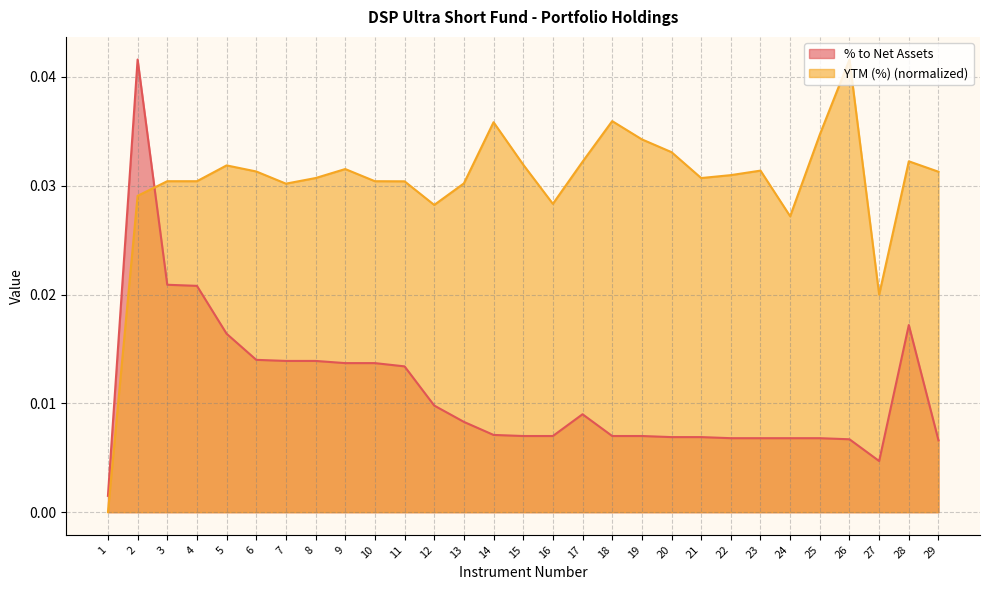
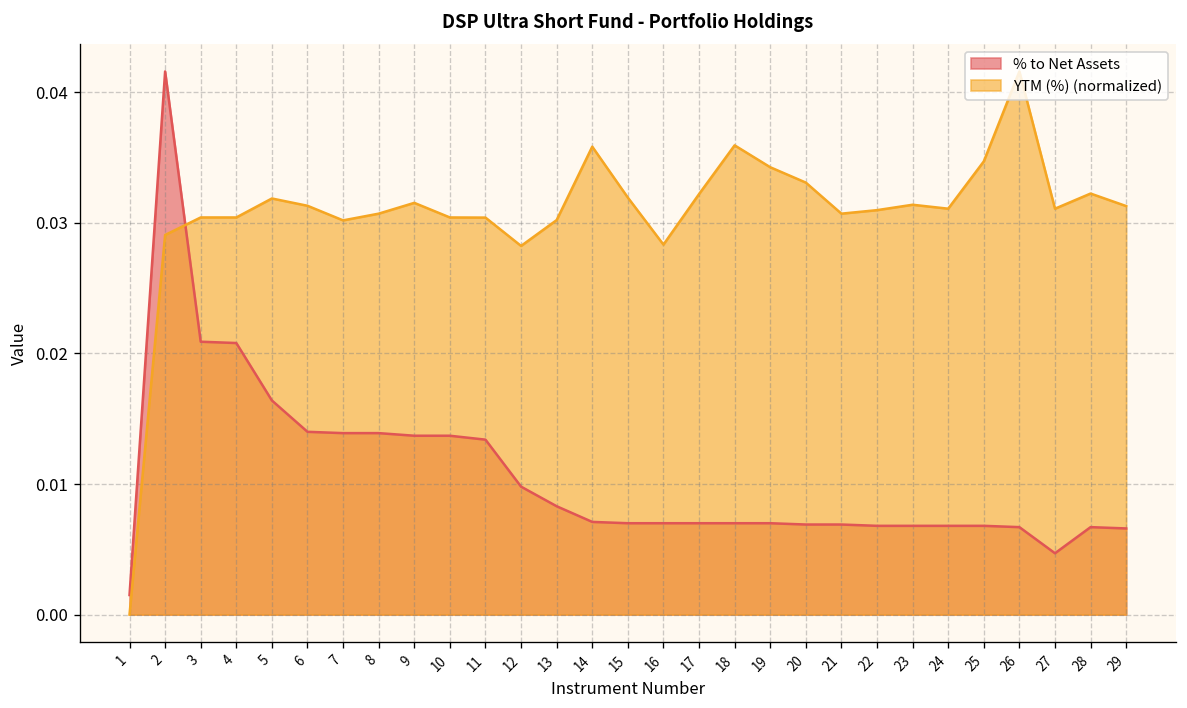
  {
    "% to Net Assets": {
      "1": 0.0015,
      "2": 0.0416,
      "3": 0.0209,
      "4": 0.0208,
      "5": 0.0164,
      "6": 0.0140,
      "7": 0.0139,
      "8": 0.0139,
      "9": 0.0137,
      "10": 0.0137,
      "11": 0.0134,
      "12": 0.0098,
      "13": 0.0083,
      "14": 0.0071,
      "15": 0.0070,
      "16": 0.0070,
-     "17": 0.009,
+     "17": 0.007,
      "18": 0.0070,
      "19": 0.0070,
      "20": 0.0069,
      "21": 0.0069,
      "22": 0.0068,
      "23": 0.0068,
      "24": 0.0068,
      "25": 0.0068,
      "26": 0.0067,
      "27": 0.0047,
-     "28": 0.0172,
+     "28": 0.0067,
      "29": 0.0066
    },
    "YTM (%) (normalized)": {
      "1": 0.0000,
      "2": 0.0291,
      "3": 0.0304,
      "4": 0.0304,
      "5": 0.0319,
      "6": 0.0313,
      "7": 0.0302,
      "8": 0.0307,
      "9": 0.0315,
      "10": 0.0304,
      "11": 0.0304,
      "12": 0.0282,
      "13": 0.0302,
      "14": 0.0358,
      "15": 0.0319,
      "16": 0.0283,
      "17": 0.0322,
      "18": 0.0359,
      "19": 0.0343,
      "20": 0.0331,
      "21": 0.0307,
      "22": 0.0310,
      "23": 0.0314,
-     "24": 0.0272,
+     "24": 0.0311,
      "25": 0.0347,
-     "27": 0.0200,
+     "27": 0.0311,
      "28": 0.0322,
      "29": 0.0313
    }
  }
